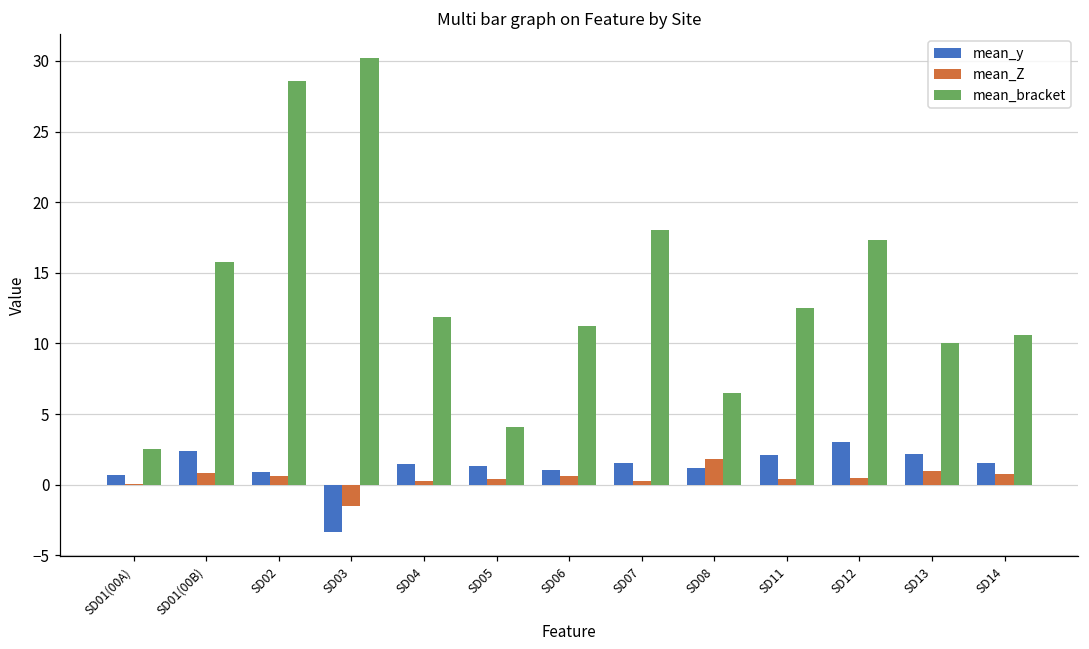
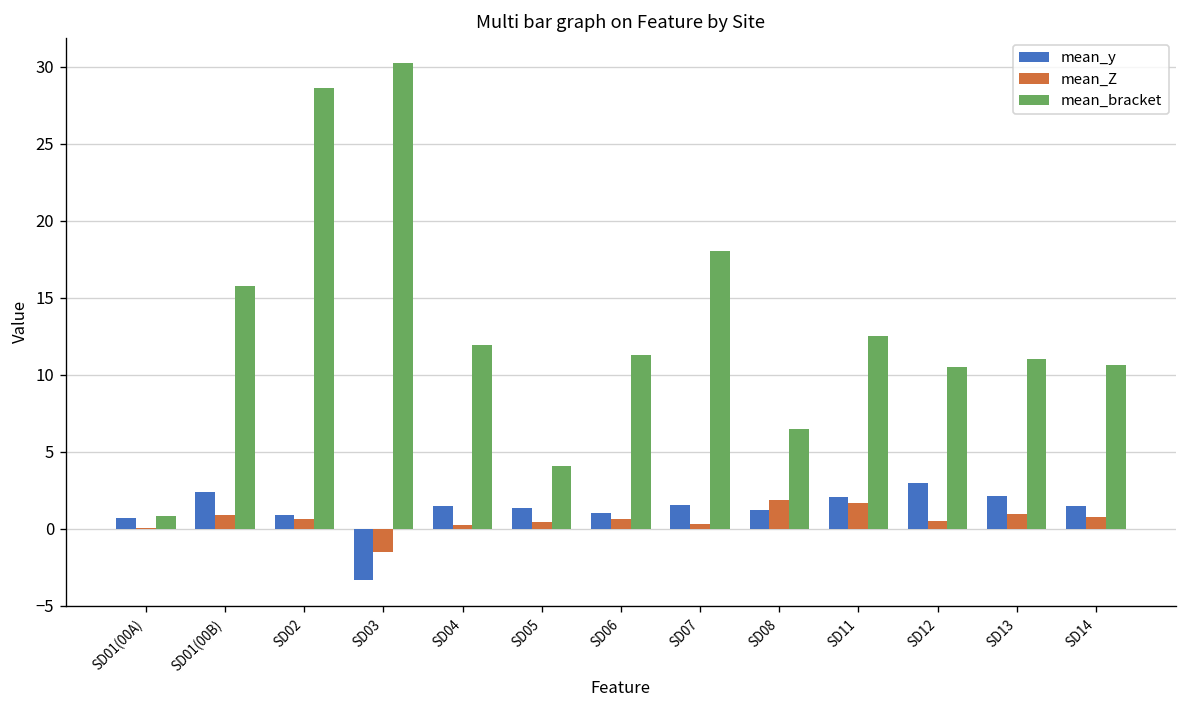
  {
    "mean_y": {
      "SD01(00A)": 0.7,
      "SD01(00B)": 2.4,
      "SD02": 0.9,
      "SD03": -3.4,
      "SD04": 1.5,
      "SD05": 1.3,
      "SD06": 1.1,
      "SD07": 1.6,
      "SD08": 1.2,
      "SD11": 2.1,
      "SD12": 3.0,
      "SD13": 2.2,
      "SD14": 1.5
    },
    "mean_Z": {
      "SD01(00B)": 0.9,
      "SD02": 0.6,
      "SD03": -1.5,
      "SD04": 0.3,
      "SD05": 0.4,
      "SD06": 0.6,
      "SD07": 0.3,
      "SD08": 1.8,
-     "SD11": 0.4,
+     "SD11": 1.7,
      "SD12": 0.5,
      "SD13": 1.0,
      "SD14": 0.7
    },
    "mean_bracket": {
-     "SD01(00A)": 2.5,
+     "SD01(00A)": 0.8,
      "SD01(00B)": 15.8,
      "SD02": 28.6,
      "SD03": 30.2,
      "SD04": 11.9,
      "SD05": 4.1,
      "SD06": 11.3,
      "SD07": 18.0,
      "SD08": 6.5,
      "SD11": 12.5,
-     "SD12": 17.3,
-     "SD13": 10,
+     "SD12": 10.5,
+     "SD13": 11,
      "SD14": 10.6
    }
  }
